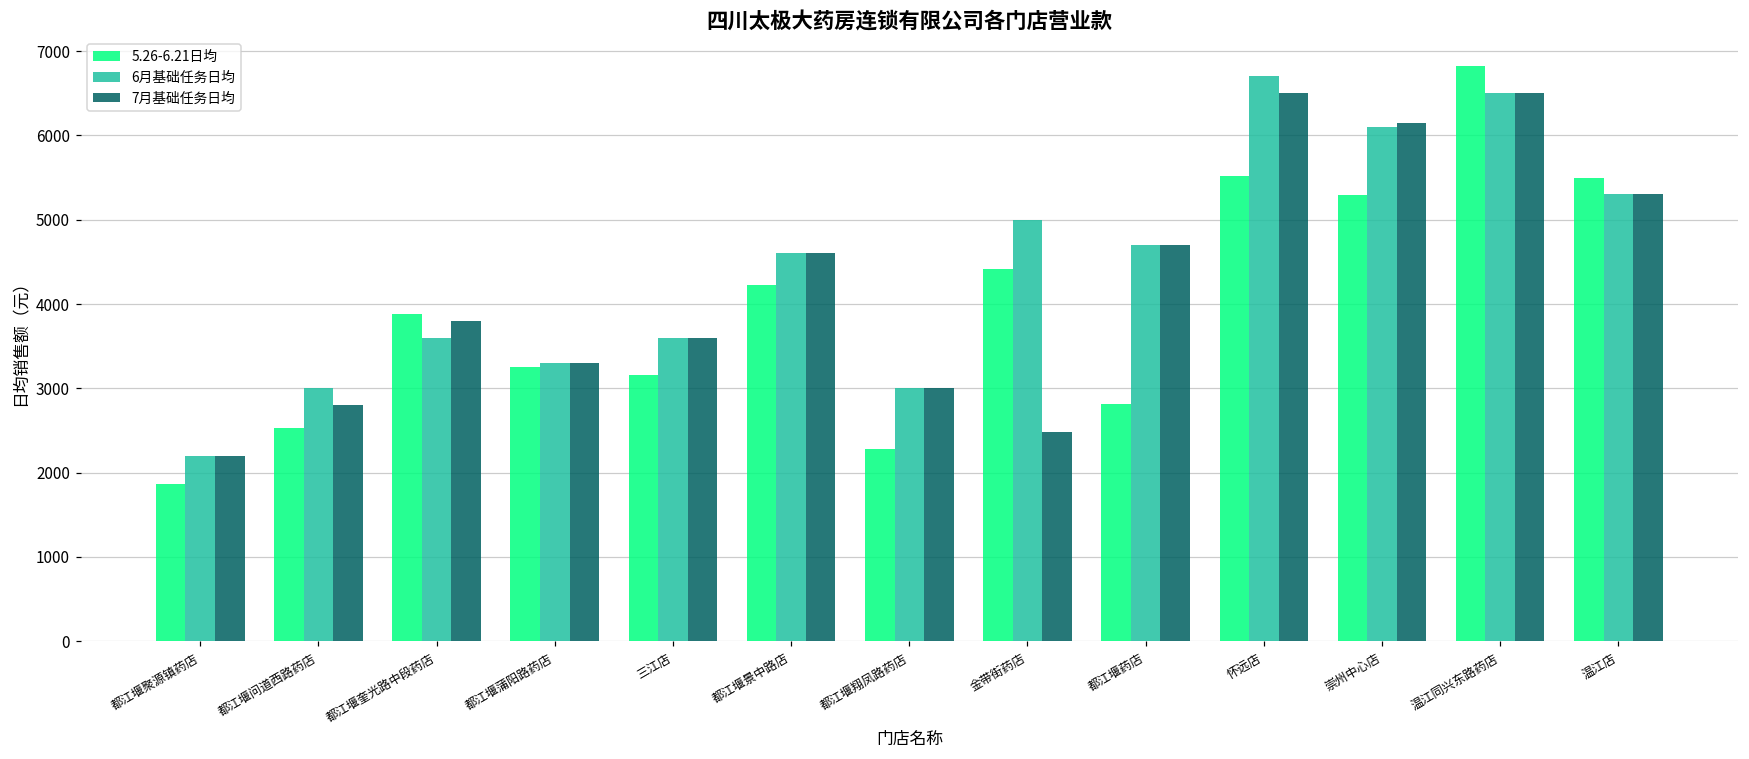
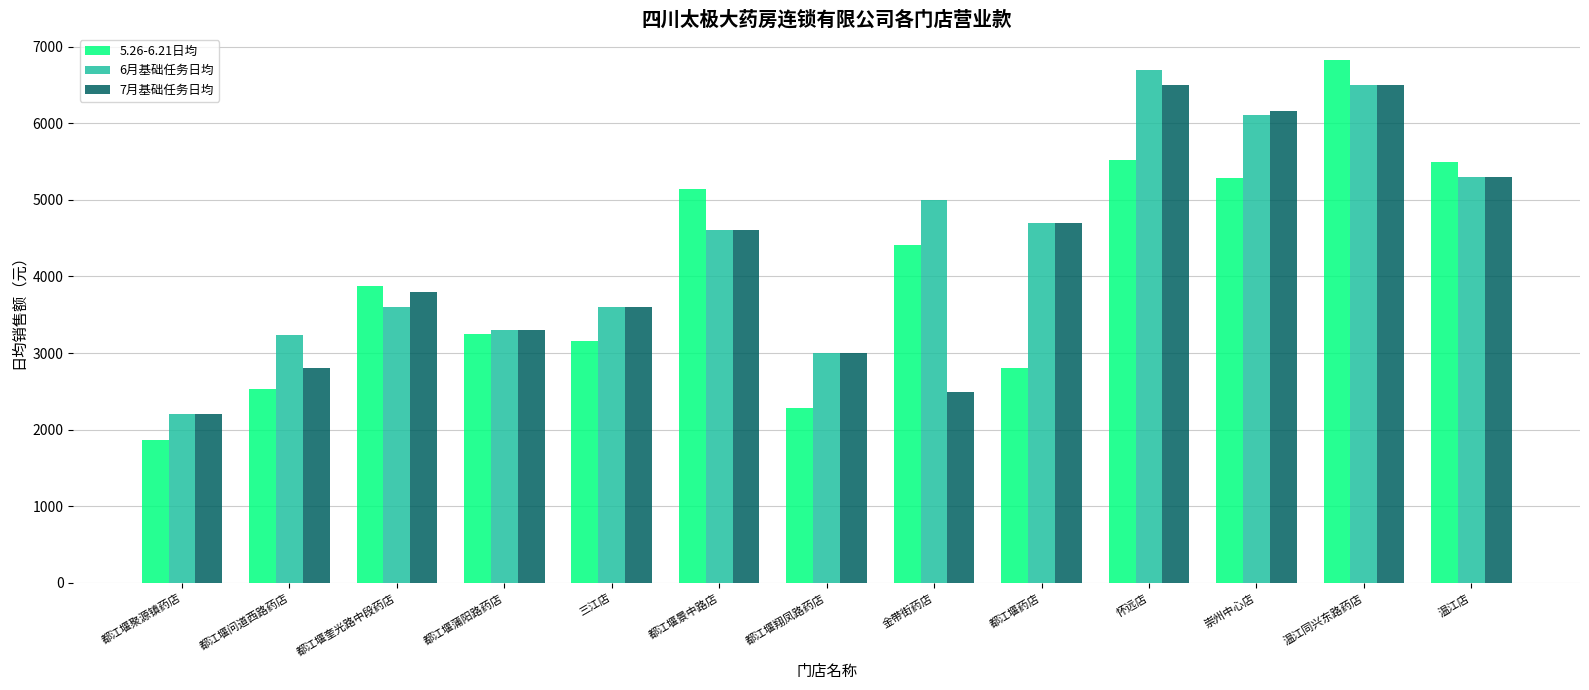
  {
    "5.26-6.21日均": {
      "都江堰聚源镇药店": 1900,
      "都江堰问道西路药店": 2500,
      "都江堰奎光路中段药店": 3900,
      "都江堰蒲阳路药店": 3300,
      "三江店": 3200,
-     "都江堰景中路店": 4200,
+     "都江堰景中路店": 5100,
      "都江堰翔凤路药店": 2300,
      "金带街药店": 4400,
      "都江堰药店": 2800,
      "怀远店": 5500,
      "崇州中心店": 5300,
      "温江同兴东路药店": 6800,
      "温江店": 5500
    },
    "6月基础任务日均": {
      "都江堰聚源镇药店": 2200,
-     "都江堰问道西路药店": 3000,
+     "都江堰问道西路药店": 3200,
      "都江堰奎光路中段药店": 3600,
      "都江堰蒲阳路药店": 3300,
      "三江店": 3600,
      "都江堰景中路店": 4600,
      "都江堰翔凤路药店": 3000,
      "金带街药店": 5000,
      "都江堰药店": 4700,
      "怀远店": 6700,
      "崇州中心店": 6100,
      "温江同兴东路药店": 6500,
      "温江店": 5300
    },
    "7月基础任务日均": {
      "都江堰聚源镇药店": 2200,
      "都江堰问道西路药店": 2800,
      "都江堰奎光路中段药店": 3800,
      "都江堰蒲阳路药店": 3300,
      "三江店": 3600,
      "都江堰景中路店": 4600,
      "都江堰翔凤路药店": 3000,
      "金带街药店": 2500,
      "都江堰药店": 4700,
      "怀远店": 6500,
      "崇州中心店": 6200,
      "温江同兴东路药店": 6500,
      "温江店": 5300
    }
  }
